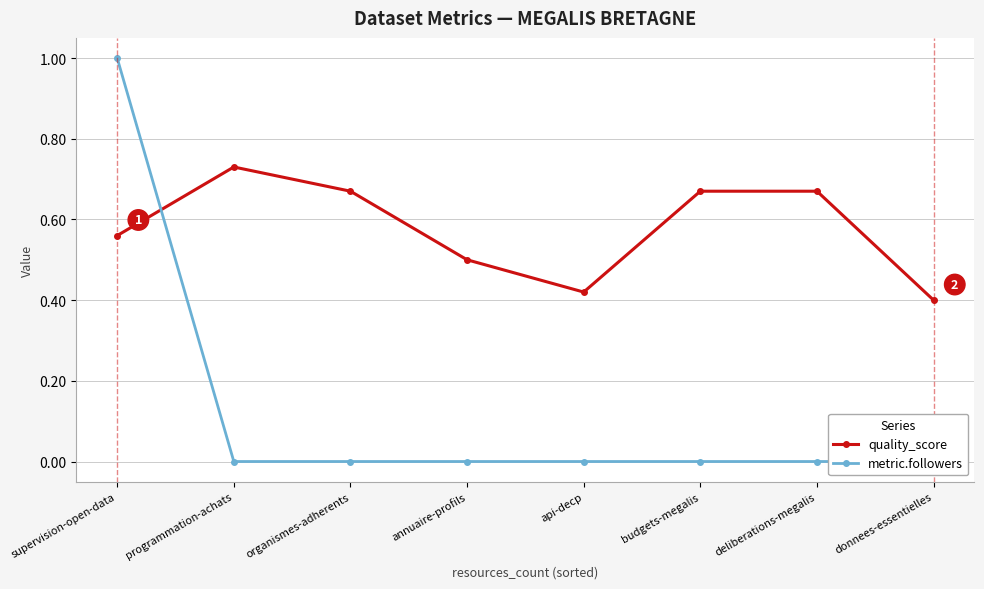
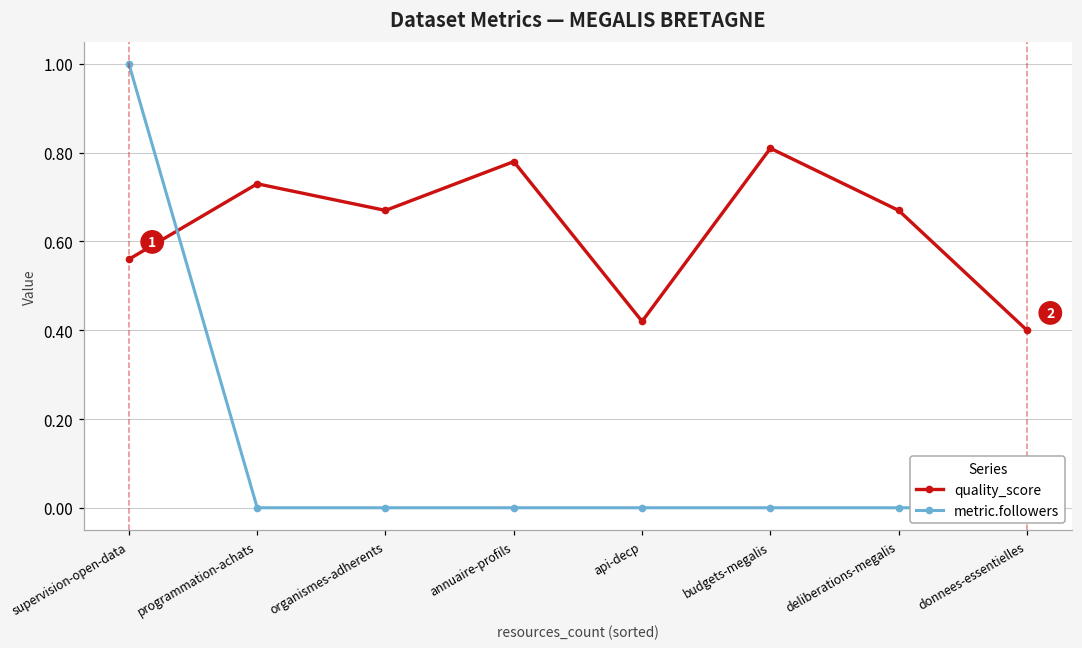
  {
    "quality_score": {
      "programmation-achats": 0.73,
      "organismes-adherents": 0.67,
-     "annuaire-profils": 0.50,
+     "annuaire-profils": 0.78,
      "api-decp": 0.42,
-     "budgets-megalis": 0.67,
+     "budgets-megalis": 0.81,
      "deliberations-megalis": 0.67
    },
    "metric.followers": {
      "supervision-open-data": 1.00,
      "programmation-achats": 0.00,
      "organismes-adherents": 0.00,
      "annuaire-profils": 0.00,
      "api-decp": 0.00,
      "budgets-megalis": 0.00,
      "deliberations-megalis": 0.00
    }
  }
